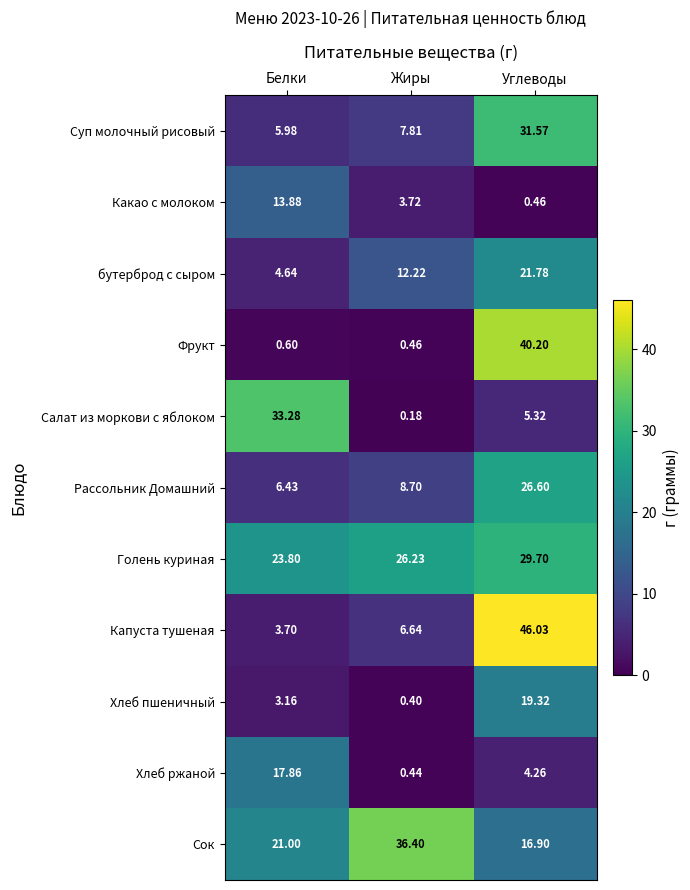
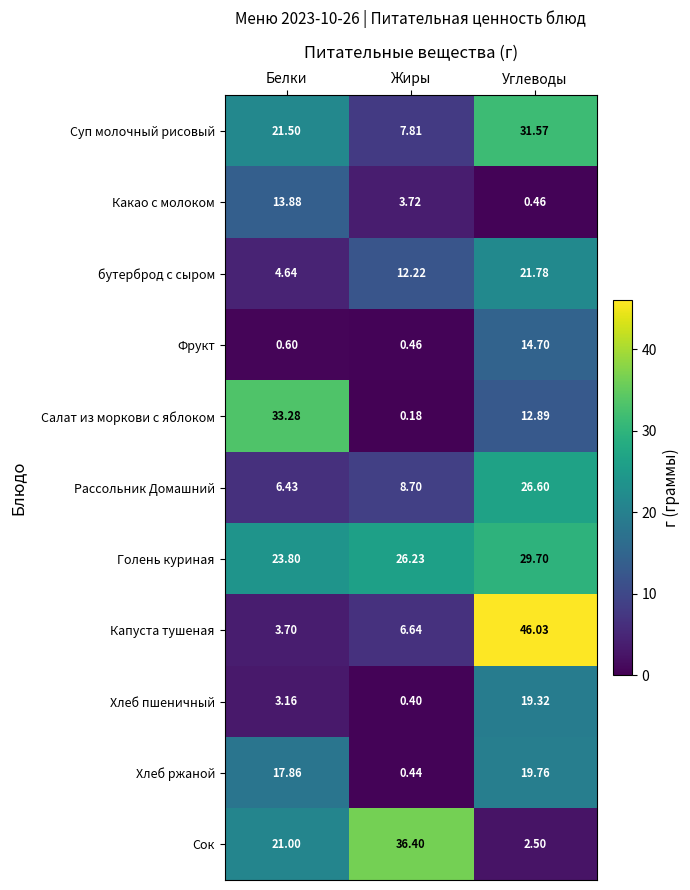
  {
    "Суп молочный рисовый": {
-     "Белки": 5.98,
+     "Белки": 21.50,
      "Жиры": 7.81,
      "Углеводы": 31.57
    },
    "Какао с молоком": {
      "Белки": 13.88,
      "Жиры": 3.72,
      "Углеводы": 0.46
    },
    "бутерброд с сыром": {
      "Белки": 4.64,
      "Жиры": 12.22,
      "Углеводы": 21.78
    },
    "Фрукт": {
      "Белки": 0.60,
      "Жиры": 0.46,
-     "Углеводы": 40.20
+     "Углеводы": 14.70
    },
    "Салат из моркови с яблоком": {
      "Белки": 33.28,
      "Жиры": 0.18,
-     "Углеводы": 5.32
+     "Углеводы": 12.89
    },
    "Рассольник Домашний": {
      "Белки": 6.43,
      "Жиры": 8.70,
      "Углеводы": 26.60
    },
    "Голень куриная": {
      "Белки": 23.80,
      "Жиры": 26.23,
      "Углеводы": 29.70
    },
    "Капуста тушеная": {
      "Белки": 3.70,
      "Жиры": 6.64,
      "Углеводы": 46.03
    },
    "Хлеб пшеничный": {
      "Белки": 3.16,
      "Жиры": 0.40,
      "Углеводы": 19.32
    },
    "Хлеб ржаной": {
      "Белки": 17.86,
      "Жиры": 0.44,
-     "Углеводы": 4.26
+     "Углеводы": 19.76
    },
    "Сок": {
      "Белки": 21.00,
      "Жиры": 36.40,
-     "Углеводы": 16.90
+     "Углеводы": 2.50
    }
  }
